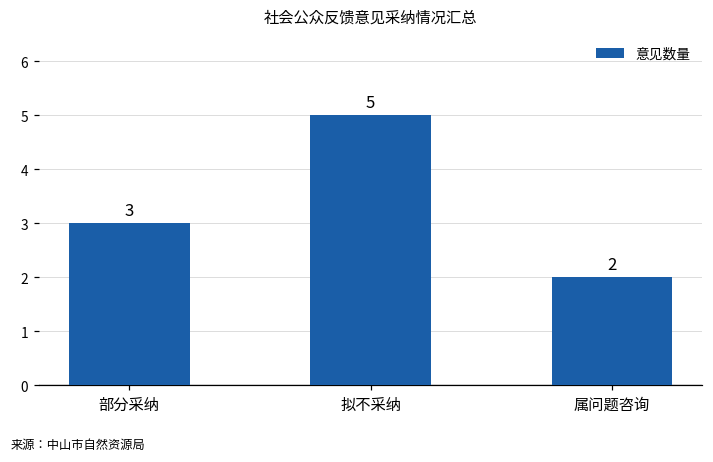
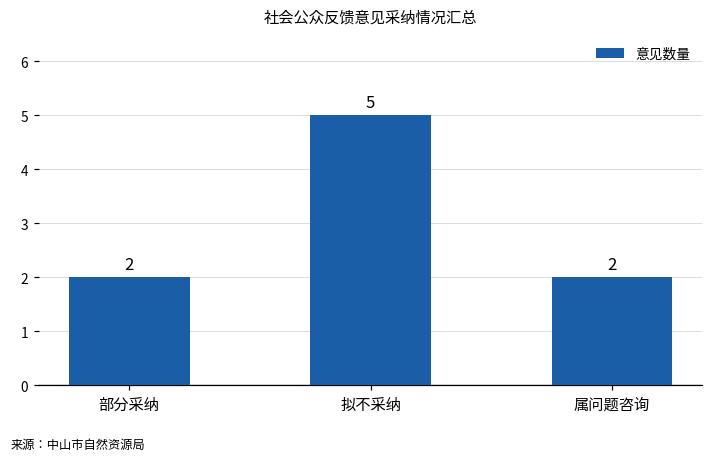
  {
-   "部分采纳": 3,
+   "部分采纳": 2,
    "拟不采纳": 5,
    "属问题咨询": 2
  }
